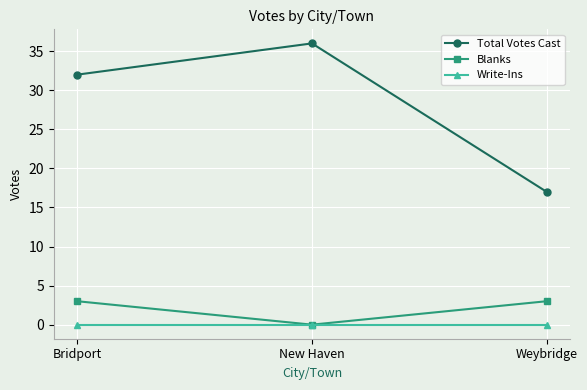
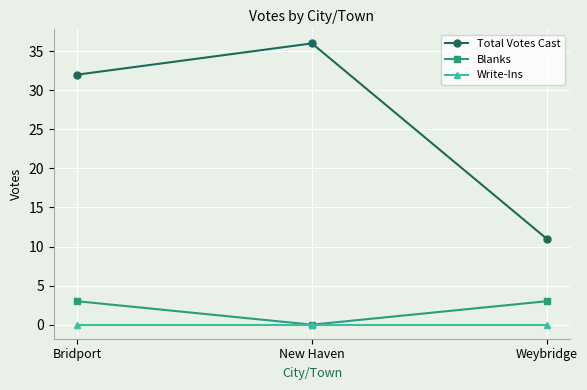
  {
    "Total Votes Cast": {
      "Bridport": 32,
      "New Haven": 36,
-     "Weybridge": 17
+     "Weybridge": 11
    }
  }
